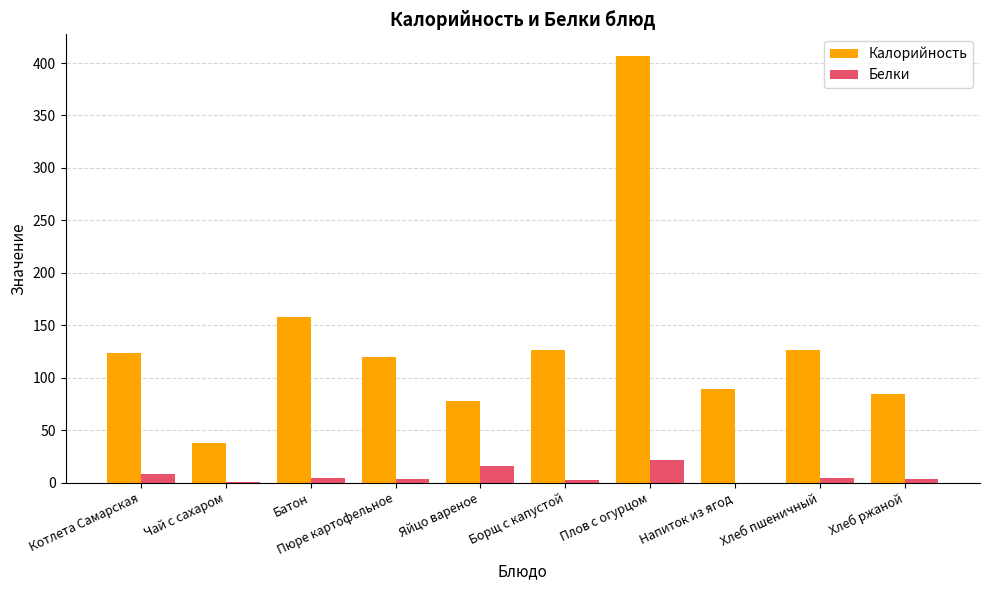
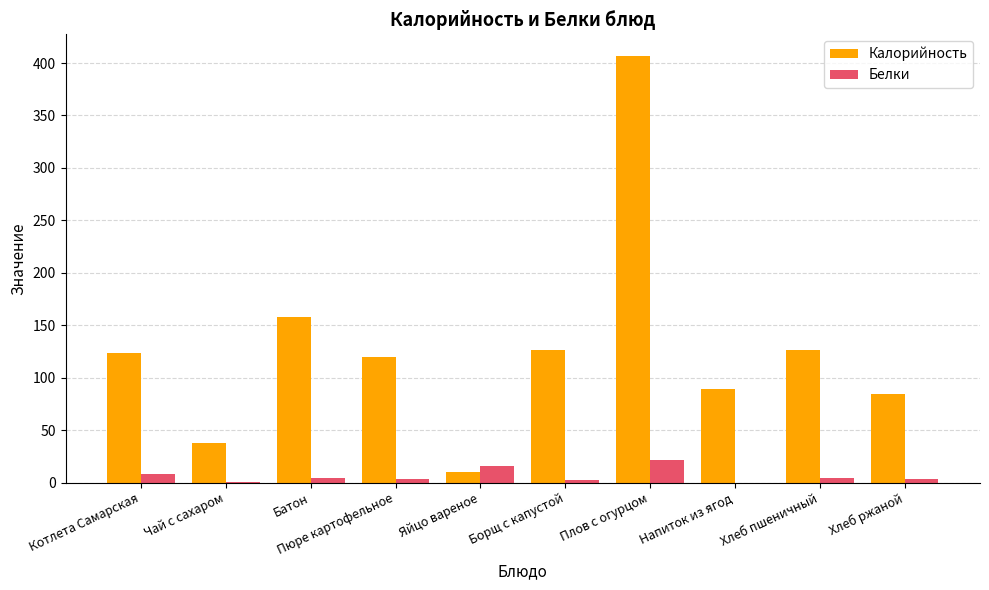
  {
    "Калорийность": {
      "Котлета Самарская": 124,
      "Чай с сахаром": 38,
      "Батон": 158,
      "Пюре картофельное": 120,
-     "Яйцо вареное": 78,
+     "Яйцо вареное": 10,
      "Борщ с капустой": 126,
      "Плов с огурцом": 407,
      "Напиток из ягод": 89,
      "Хлеб пшеничный": 126,
      "Хлеб ржаной": 85
    },
    "Белки": {
      "Котлета Самарская": 9,
      "Батон": 5,
      "Пюре картофельное": 3,
      "Яйцо вареное": 16,
      "Плов с огурцом": 21,
      "Хлеб пшеничный": 4,
      "Хлеб ржаной": 4
    }
  }
